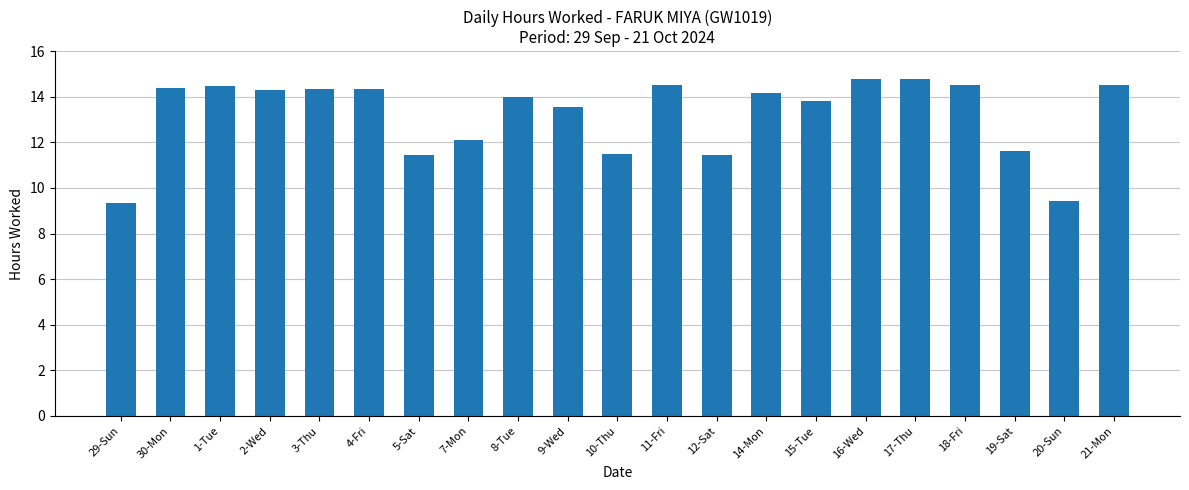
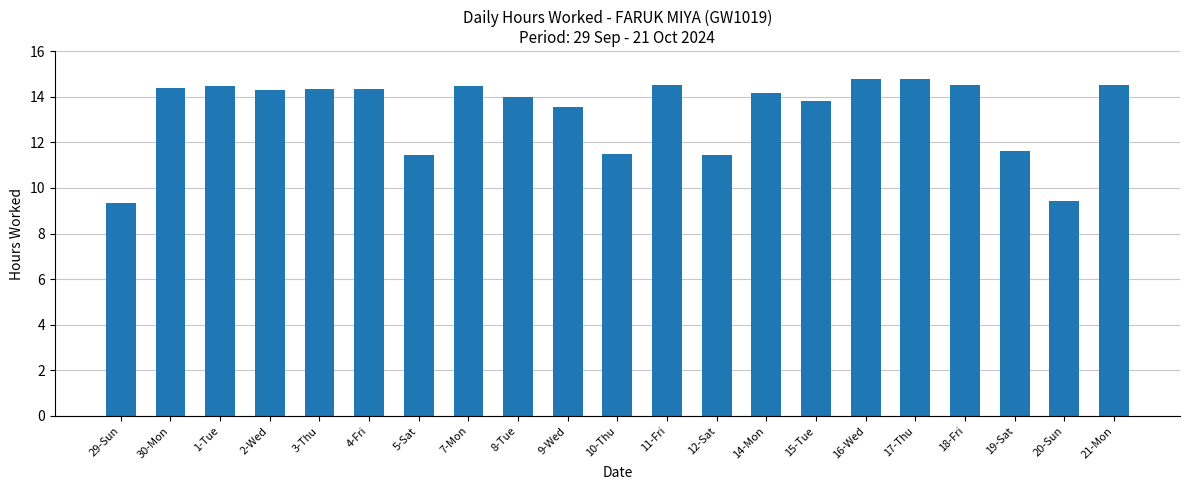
  {
    "29-Sun": 9.4,
    "30-Mon": 14.4,
    "1-Tue": 14.5,
    "2-Wed": 14.3,
    "3-Thu": 14.4,
    "4-Fri": 14.4,
    "5-Sat": 11.4,
-   "7-Mon": 12.1,
+   "7-Mon": 14.5,
    "8-Tue": 14.0,
    "9-Wed": 13.5,
    "10-Thu": 11.5,
    "11-Fri": 14.5,
    "12-Sat": 11.4,
    "14-Mon": 14.2,
    "15-Tue": 13.8,
    "16-Wed": 14.8,
    "17-Thu": 14.8,
    "18-Fri": 14.5,
    "19-Sat": 11.6,
    "20-Sun": 9.4,
    "21-Mon": 14.5
  }
